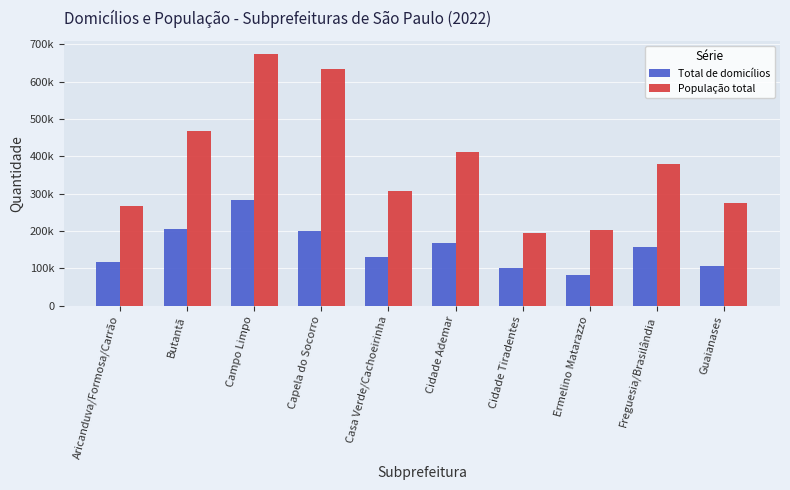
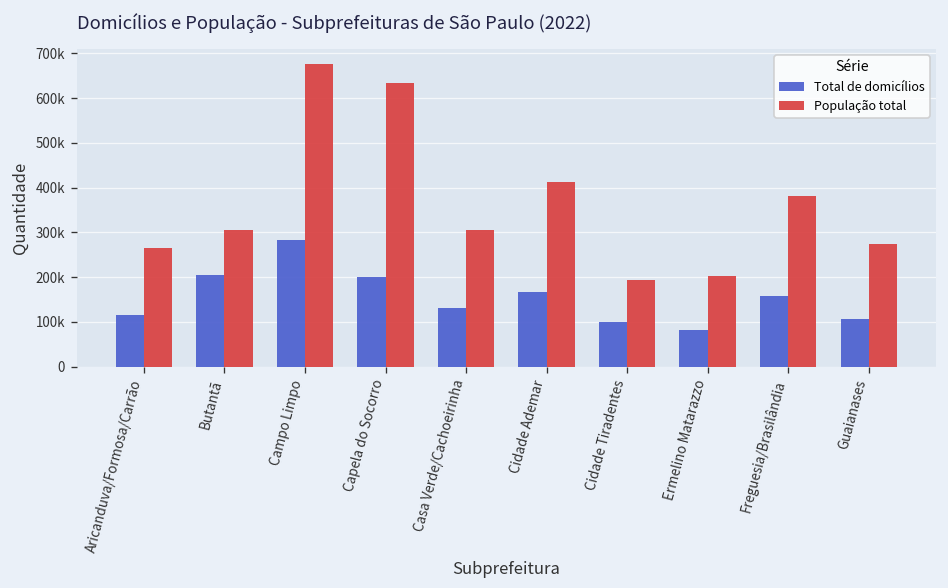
  {
    "Total de domicílios": {
      "Aricanduva/Formosa/Carrão": 120000,
      "Butantã": 200000,
      "Campo Limpo": 280000,
      "Capela do Socorro": 200000,
      "Casa Verde/Cachoeirinha": 130000,
      "Cidade Ademar": 170000,
      "Cidade Tiradentes": 100000,
      "Ermelino Matarazzo": 80000,
      "Freguesia/Brasilândia": 160000,
      "Guaianases": 110000
    },
    "População total": {
      "Aricanduva/Formosa/Carrão": 270000,
-     "Butantã": 470000,
+     "Butantã": 300000,
      "Campo Limpo": 680000,
      "Capela do Socorro": 630000,
      "Casa Verde/Cachoeirinha": 310000,
      "Cidade Ademar": 410000,
      "Cidade Tiradentes": 190000,
      "Ermelino Matarazzo": 200000,
      "Freguesia/Brasilândia": 380000,
      "Guaianases": 270000
    }
  }
